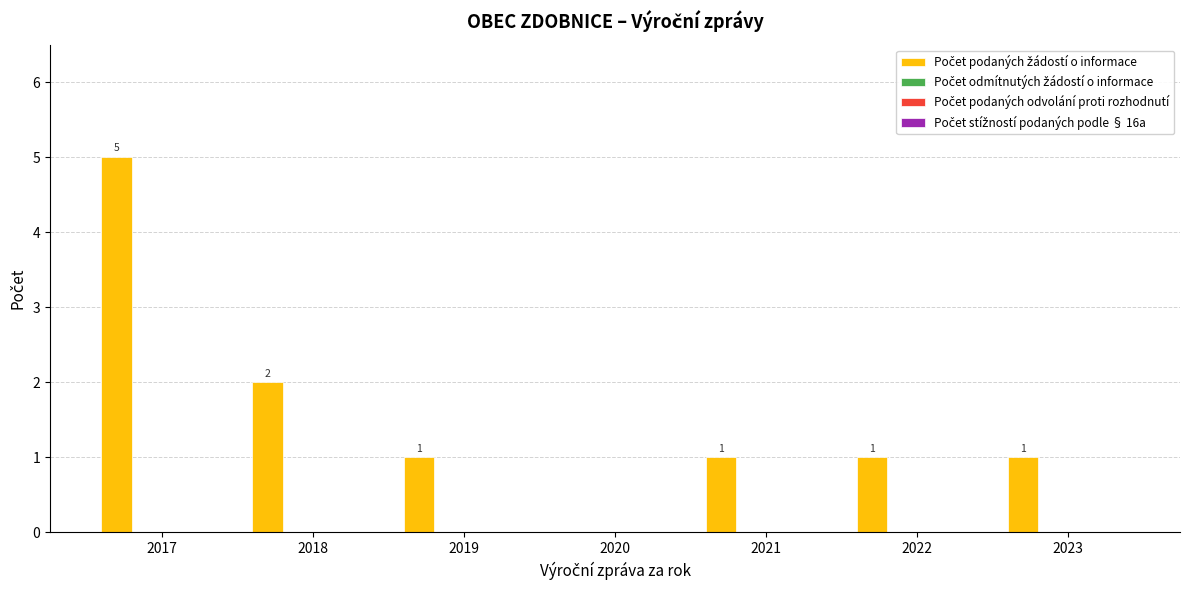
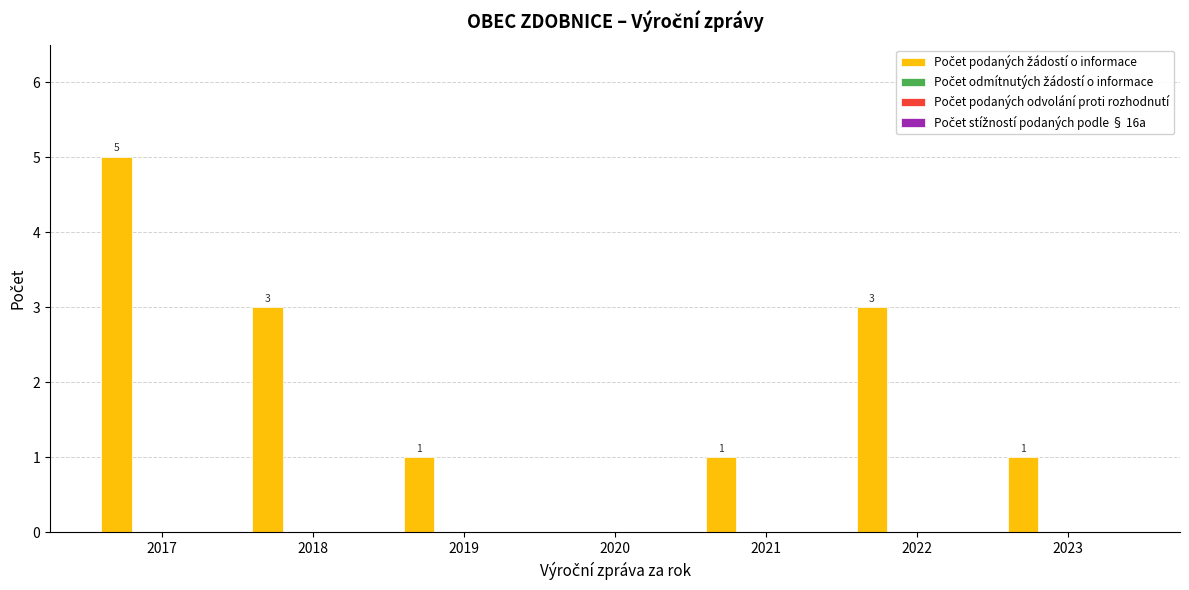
  {
    "Počet podaných žádostí o informace": {
      "2017": 5,
-     "2018": 2,
+     "2018": 3,
      "2019": 1,
      "2021": 1,
-     "2022": 1,
+     "2022": 3,
      "2023": 1
    },
    "Počet odmítnutých žádostí o informace": {
      "2017": 0.0,
      "2018": 0.0,
      "2019": 0.0,
      "2020": 0.0,
      "2021": 0.0,
      "2022": 0.0,
      "2023": 0.0
    },
    "Počet podaných odvolání proti rozhodnutí": {
      "2017": 0.0,
      "2018": 0.0,
      "2019": 0.0,
      "2020": 0.0,
      "2021": 0.0,
      "2022": 0.0,
      "2023": 0.0
    },
    "Počet stížností podaných podle § 16a": {
      "2017": 0.0,
      "2018": 0.0,
      "2019": 0.0,
      "2020": 0.0,
      "2021": 0.0,
      "2022": 0.0,
      "2023": 0.0
    }
  }
